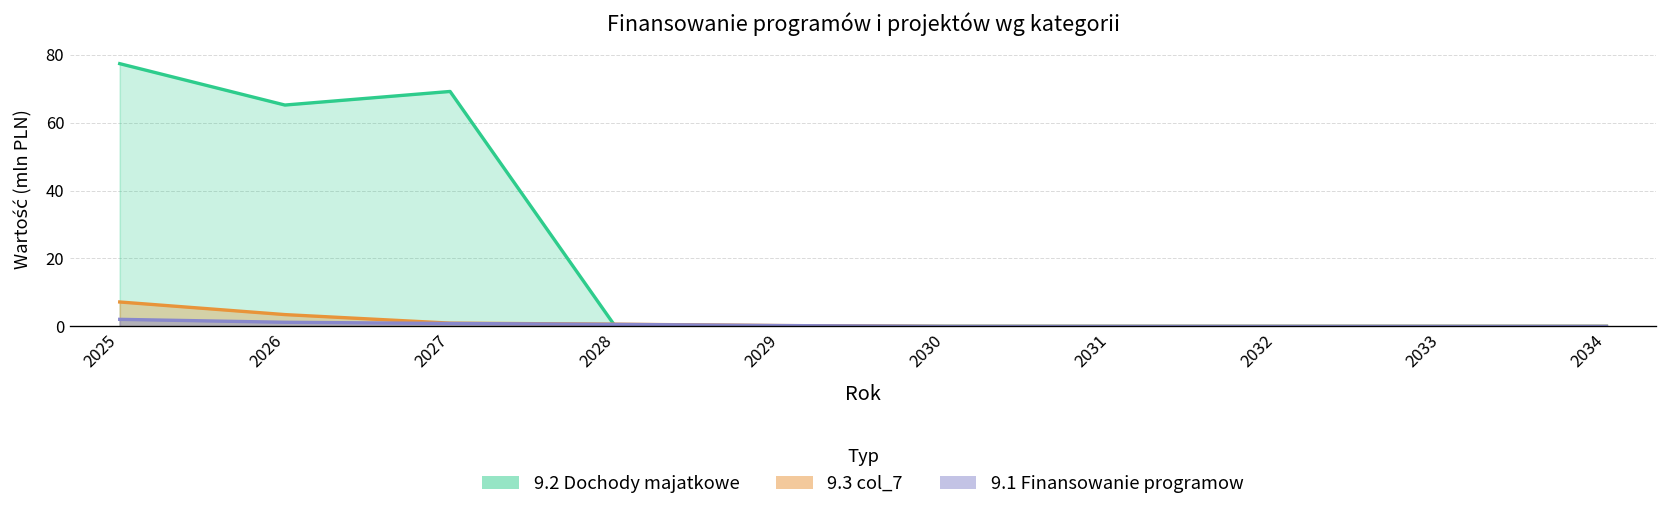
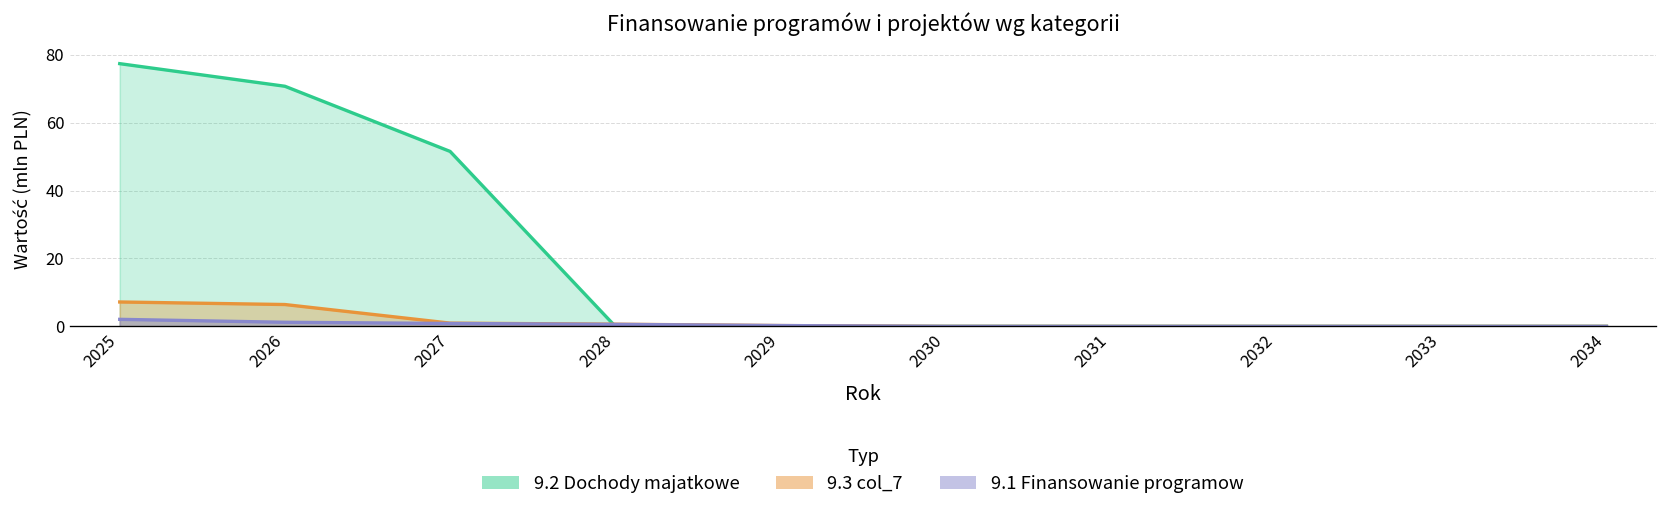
  {
    "9.2 Dochody majatkowe": {
      "2025": 77,
-     "2026": 65,
-     "2027": 69
+     "2026": 71,
+     "2027": 52
    },
    "9.3 col_7": {
      "2025": 7,
-     "2026": 3
+     "2026": 6
    },
    "9.1 Finansowanie programow": {
      "2025": 2,
      "2026": 1
    }
  }
